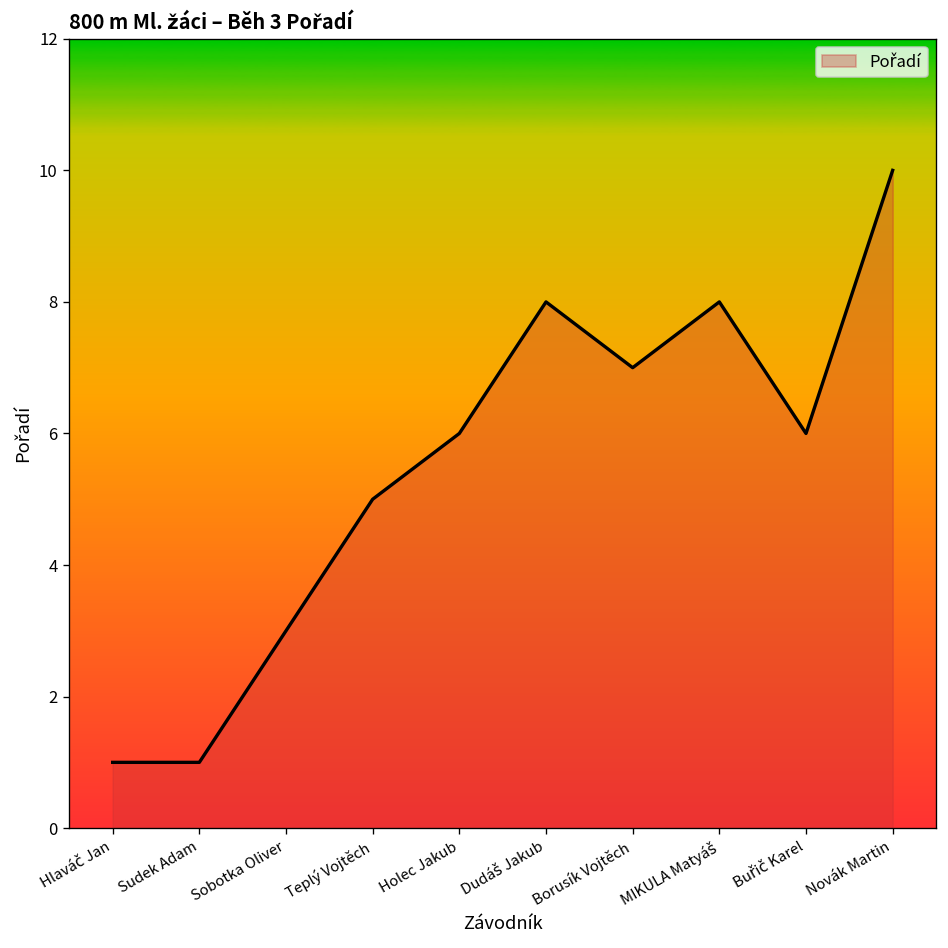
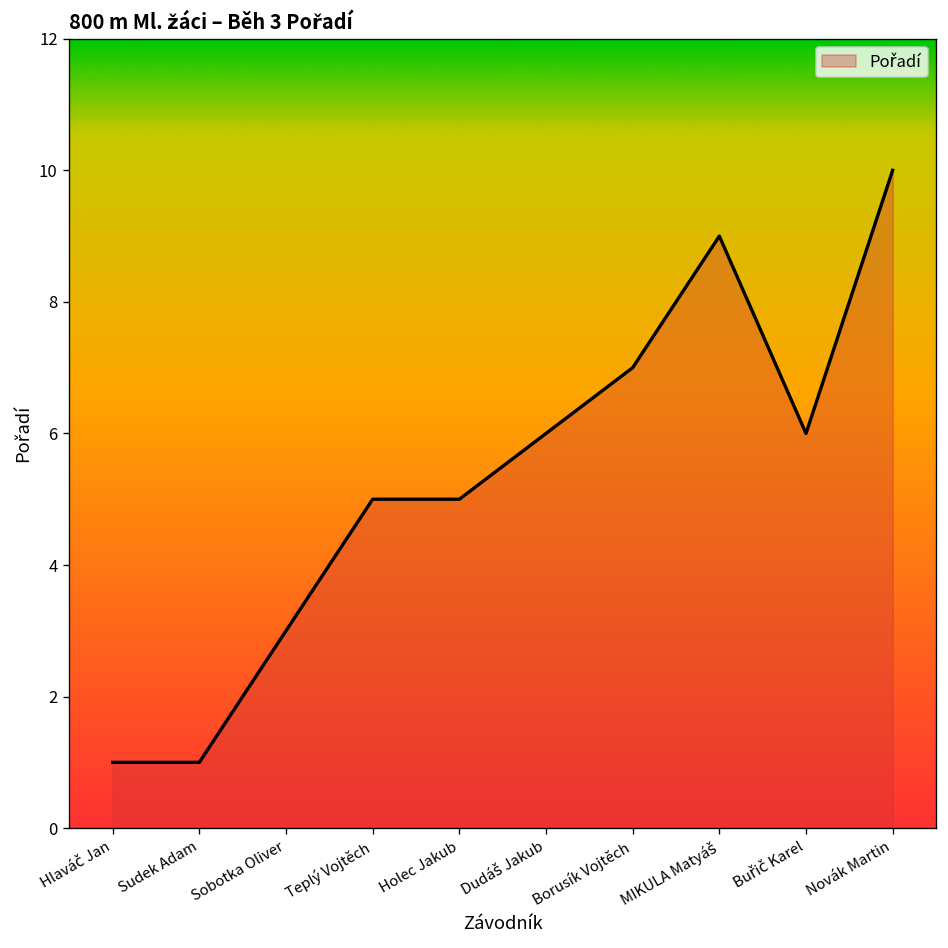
  {
    "Hlaváč Jan": 1,
    "Sudek Adam": 1,
    "Sobotka Oliver": 3,
    "Teplý Vojtěch": 5,
-   "Holec Jakub": 6,
-   "Dudáš Jakub": 8,
+   "Holec Jakub": 5,
+   "Dudáš Jakub": 6,
    "Borusík Vojtěch": 7,
-   "MIKULA Matyáš": 8,
+   "MIKULA Matyáš": 9,
    "Buřič Karel": 6,
    "Novák Martin": 10
  }
